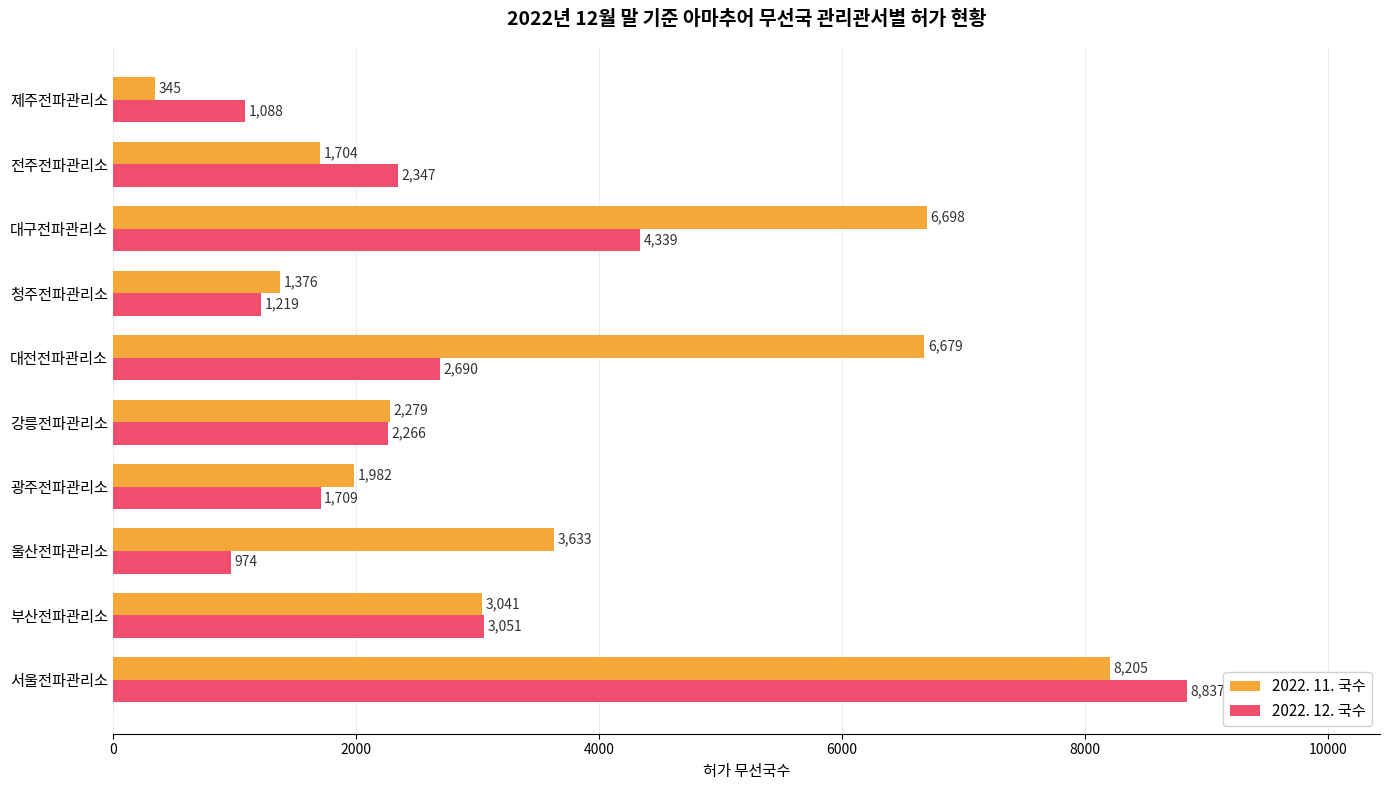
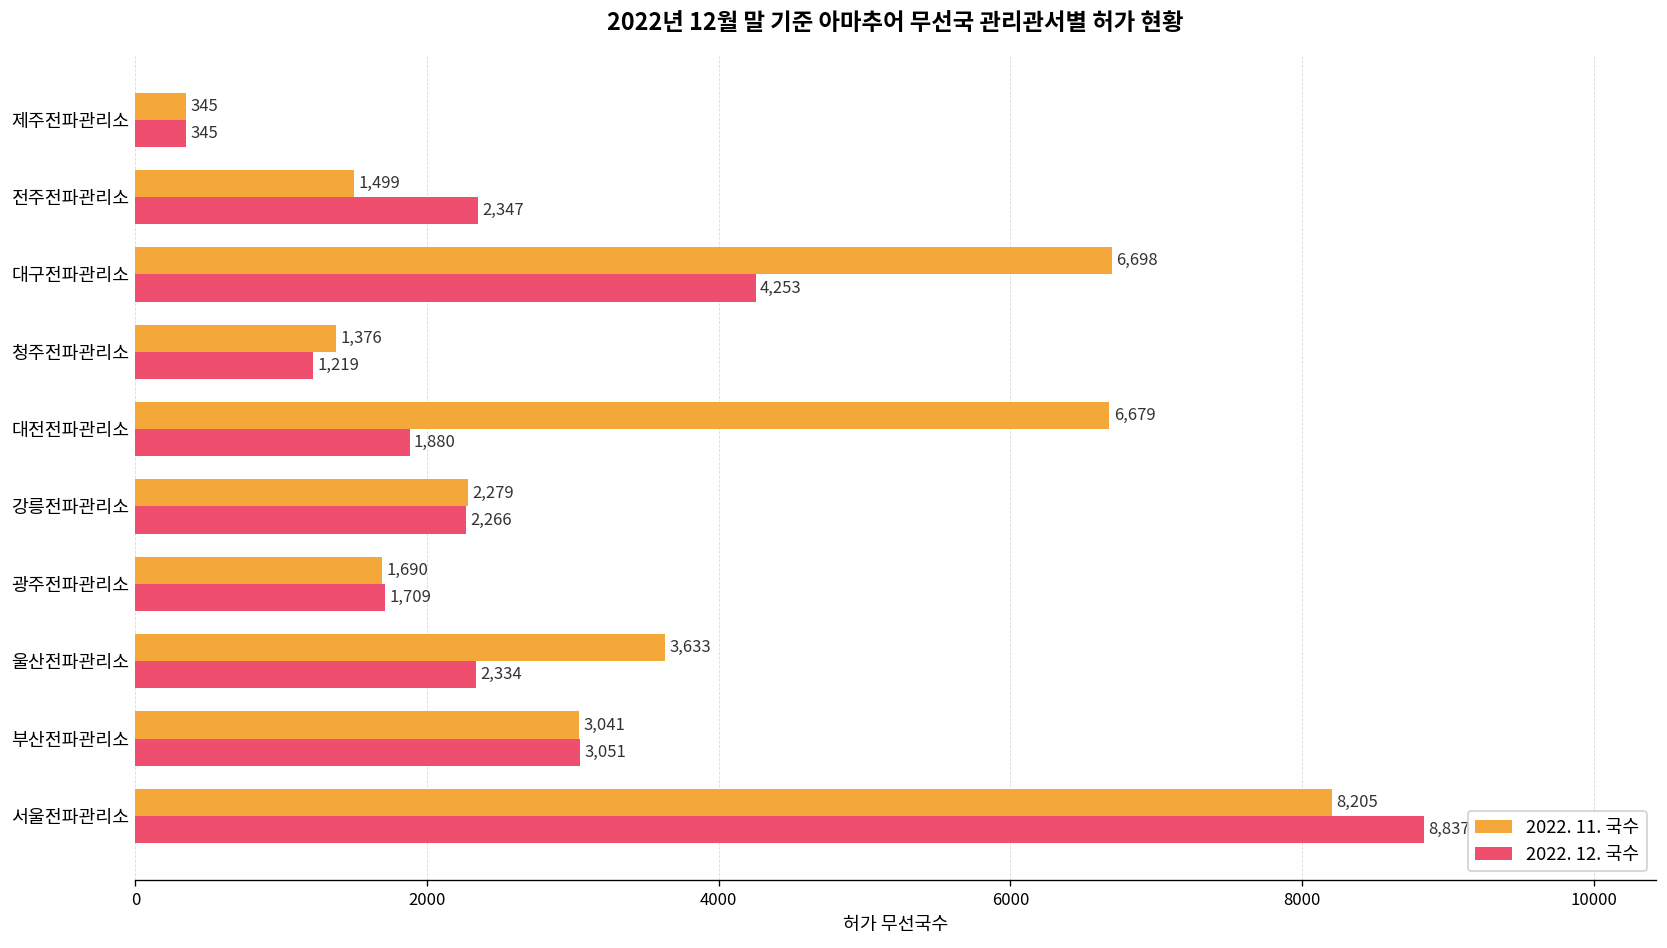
  {
    "2022. 11. 국수": {
      "제주전파관리소": "345",
-     "전주전파관리소": "1,704",
+     "전주전파관리소": "1,499",
      "대구전파관리소": "6,698",
      "청주전파관리소": "1,376",
      "대전전파관리소": "6,679",
      "강릉전파관리소": "2,279",
-     "광주전파관리소": "1,982",
+     "광주전파관리소": "1,690",
      "울산전파관리소": "3,633",
      "부산전파관리소": "3,041",
      "서울전파관리소": "8,205"
    },
    "2022. 12. 국수": {
-     "제주전파관리소": "1,088",
+     "제주전파관리소": "345",
      "전주전파관리소": "2,347",
-     "대구전파관리소": "4,339",
+     "대구전파관리소": "4,253",
      "청주전파관리소": "1,219",
-     "대전전파관리소": "2,690",
+     "대전전파관리소": "1,880",
      "강릉전파관리소": "2,266",
      "광주전파관리소": "1,709",
-     "울산전파관리소": "974",
+     "울산전파관리소": "2,334",
      "부산전파관리소": "3,051"
    }
  }
